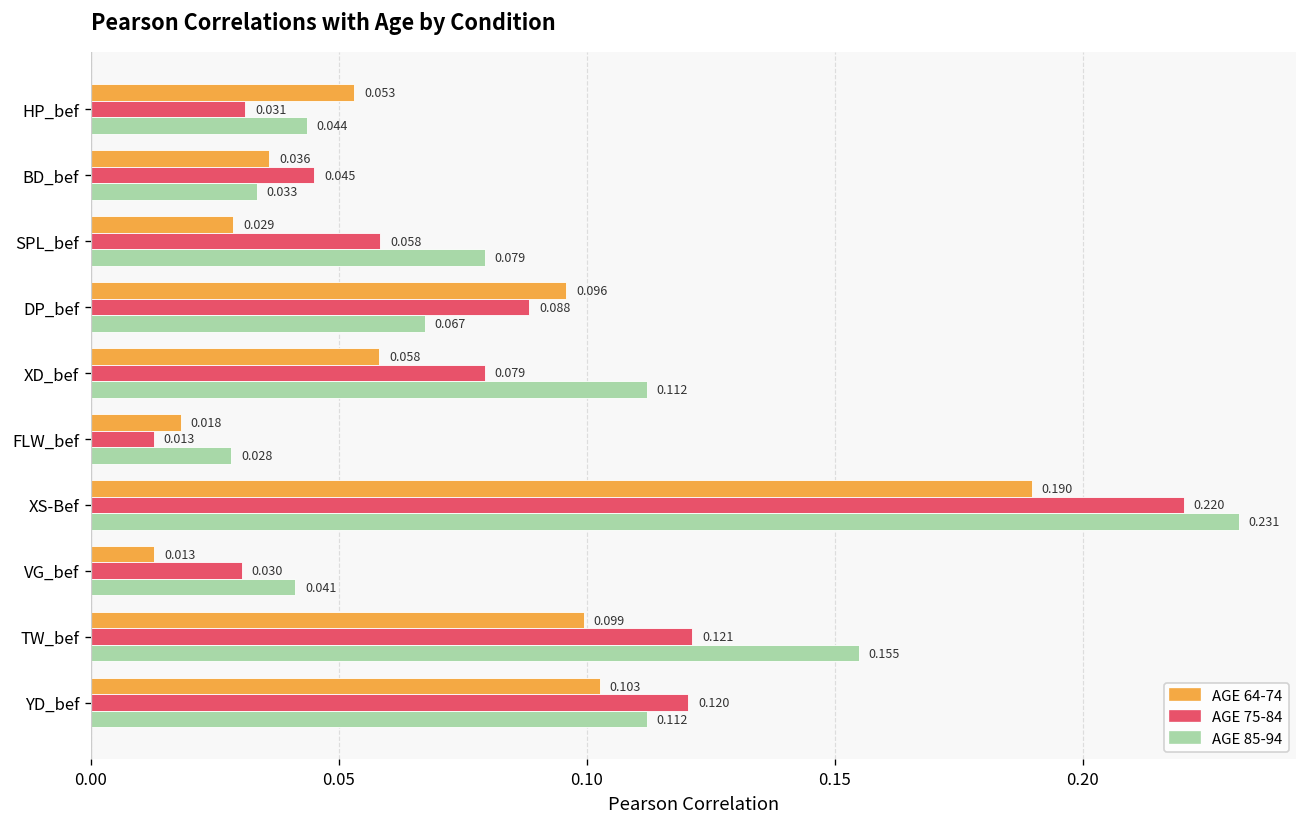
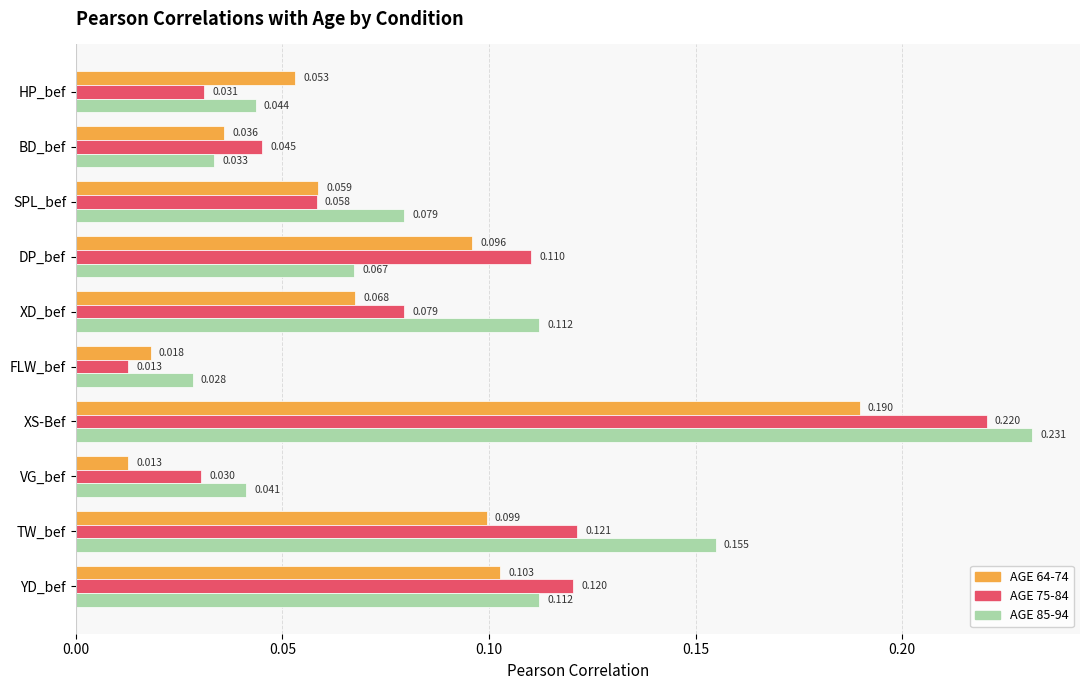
  {
    "AGE 64-74": {
      "HP_bef": 0.053,
      "BD_bef": 0.036,
-     "SPL_bef": 0.029,
+     "SPL_bef": 0.059,
      "DP_bef": 0.096,
-     "XD_bef": 0.058,
+     "XD_bef": 0.068,
      "FLW_bef": 0.018,
      "XS-Bef": 0.190,
      "VG_bef": 0.013,
      "TW_bef": 0.099,
      "YD_bef": 0.103
    },
    "AGE 75-84": {
      "HP_bef": 0.031,
      "BD_bef": 0.045,
      "SPL_bef": 0.058,
-     "DP_bef": 0.088,
+     "DP_bef": 0.110,
      "XD_bef": 0.079,
      "FLW_bef": 0.013,
      "XS-Bef": 0.220,
      "VG_bef": 0.030,
      "TW_bef": 0.121,
      "YD_bef": 0.120
    },
    "AGE 85-94": {
      "HP_bef": 0.044,
      "BD_bef": 0.033,
      "SPL_bef": 0.079,
      "DP_bef": 0.067,
      "XD_bef": 0.112,
      "FLW_bef": 0.028,
      "XS-Bef": 0.231,
      "VG_bef": 0.041,
      "TW_bef": 0.155,
      "YD_bef": 0.112
    }
  }
